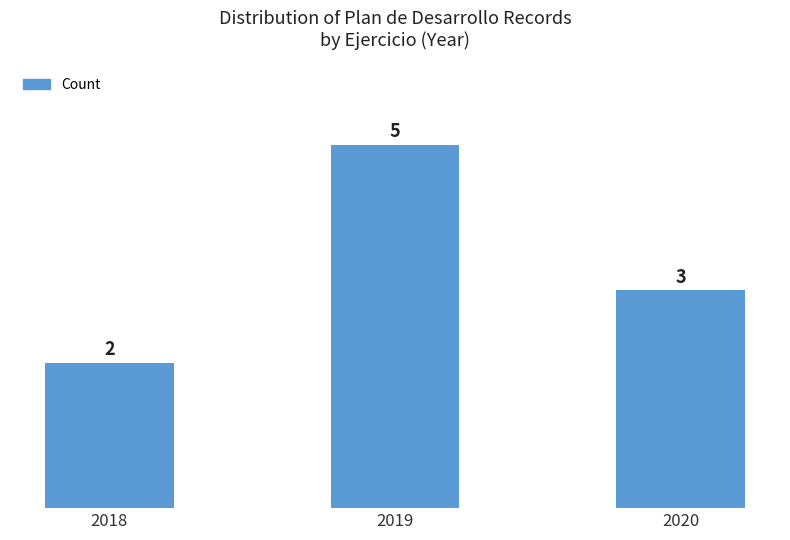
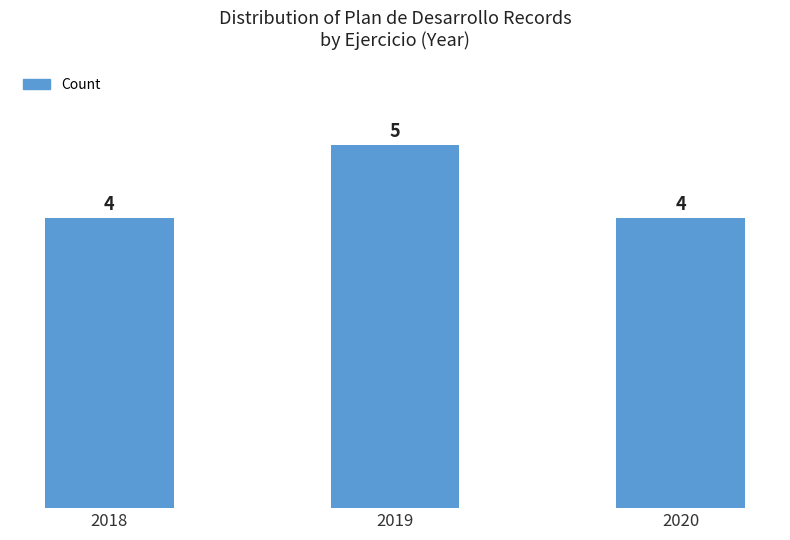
  {
-   "2018": 2,
+   "2018": 4,
    "2019": 5,
-   "2020": 3
+   "2020": 4
  }
